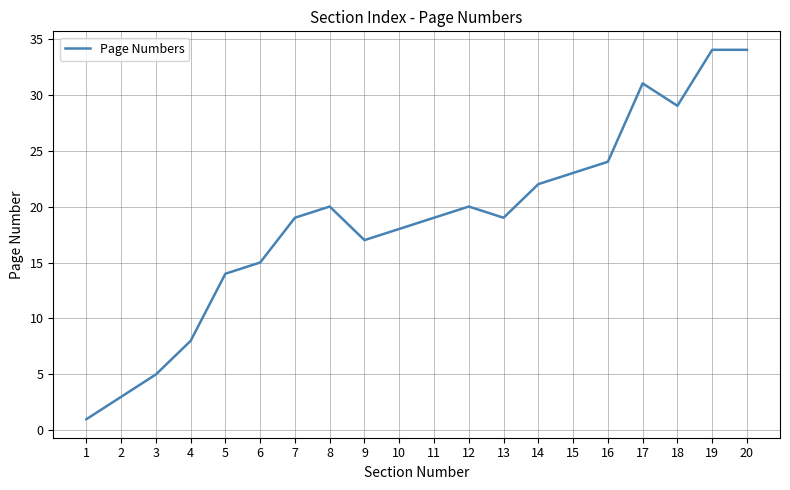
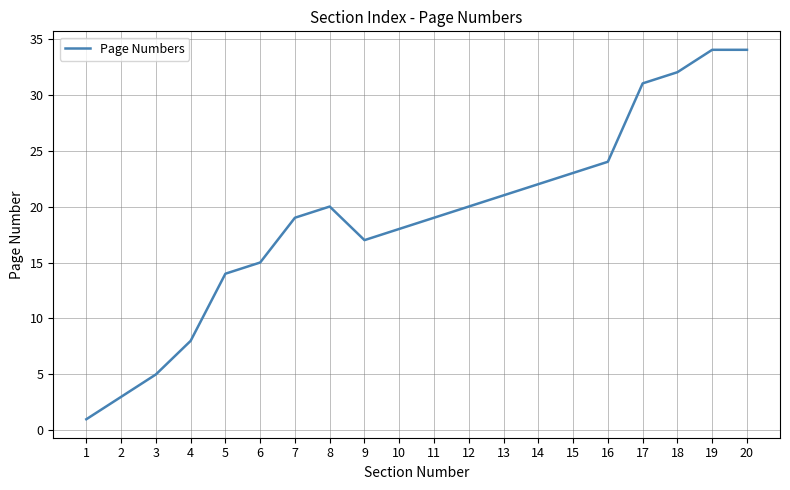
  {
    "1": 1,
    "2": 3,
    "3": 5,
    "4": 8,
    "5": 14,
    "6": 15,
    "7": 19,
    "8": 20,
    "9": 17,
    "10": 18,
    "11": 19,
    "12": 20,
-   "13": 19,
+   "13": 21,
    "14": 22,
    "15": 23,
    "16": 24,
    "17": 31,
-   "18": 29,
+   "18": 32,
    "19": 34,
    "20": 34
  }
